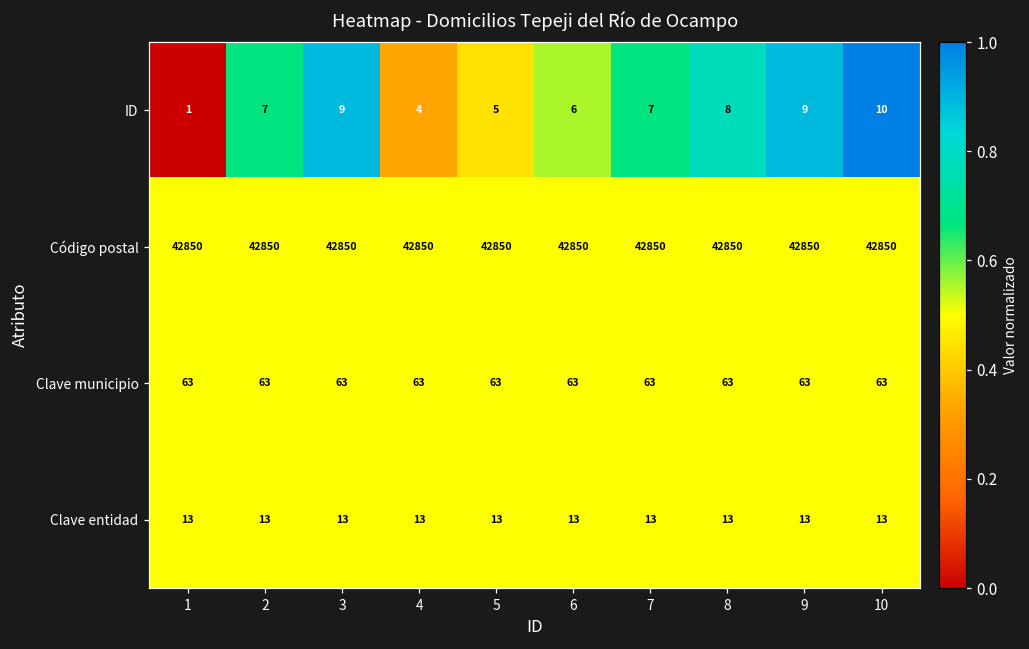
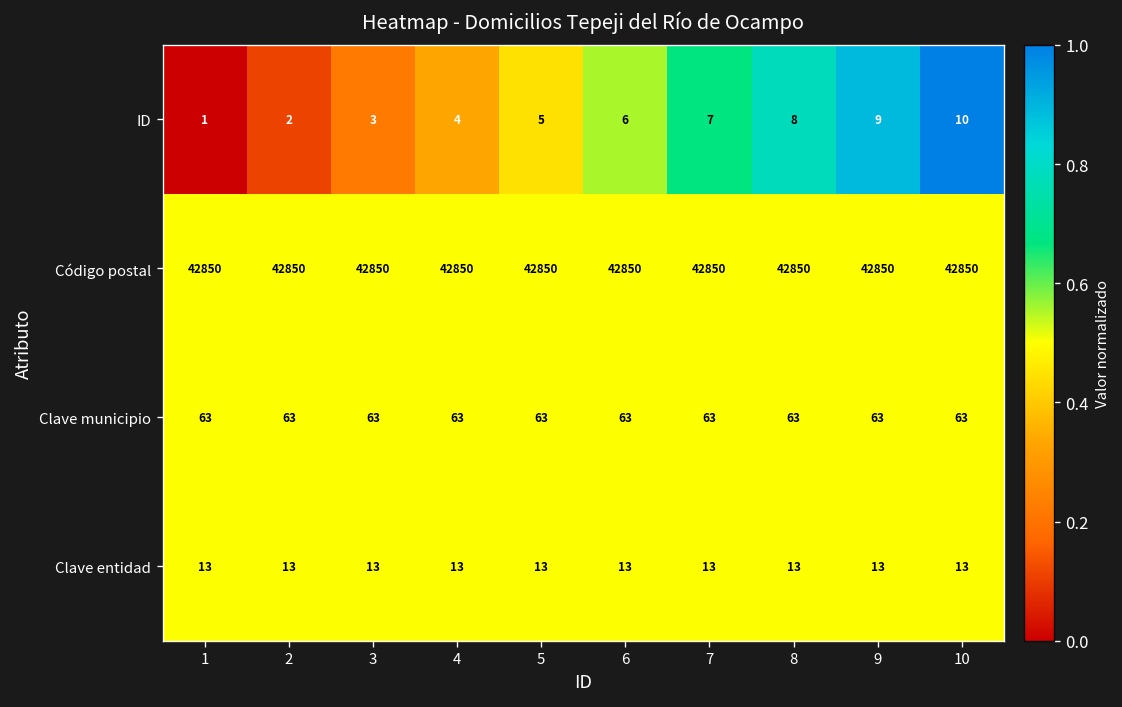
  {
    "ID": {
      "1": 1,
-     "2": 7,
-     "3": 9,
+     "2": 2,
+     "3": 3,
      "4": 4,
      "5": 5,
      "6": 6,
      "7": 7,
      "8": 8,
      "9": 9,
      "10": 10
    },
    "Código postal": {
      "1": 42850,
      "2": 42850,
      "3": 42850,
      "4": 42850,
      "5": 42850,
      "6": 42850,
      "7": 42850,
      "8": 42850,
      "9": 42850,
      "10": 42850
    },
    "Clave municipio": {
      "1": 63,
      "2": 63,
      "3": 63,
      "4": 63,
      "5": 63,
      "6": 63,
      "7": 63,
      "8": 63,
      "9": 63,
      "10": 63
    },
    "Clave entidad": {
      "1": 13,
      "2": 13,
      "3": 13,
      "4": 13,
      "5": 13,
      "6": 13,
      "7": 13,
      "8": 13,
      "9": 13,
      "10": 13
    }
  }
